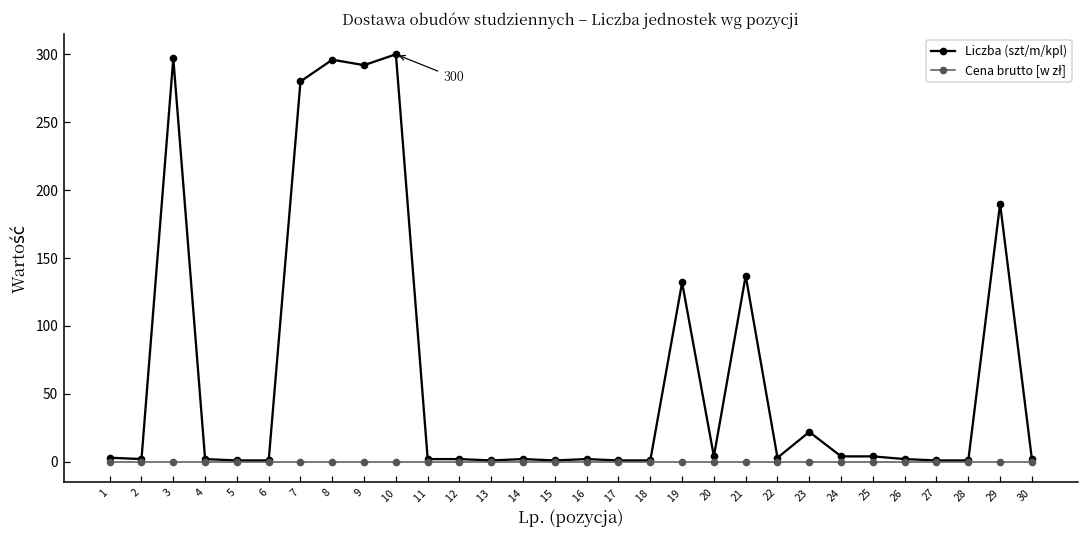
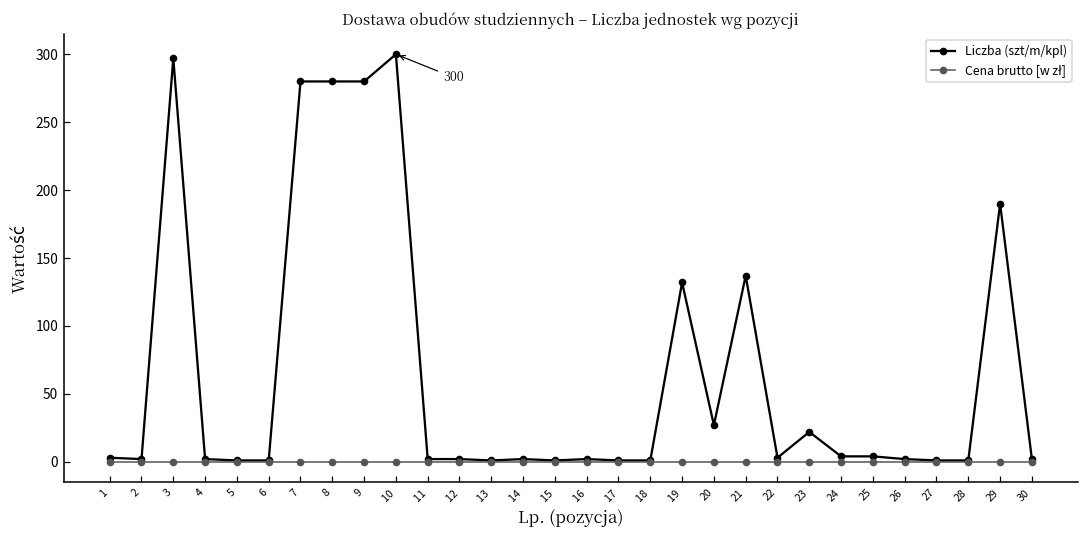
  {
    "Liczba (szt/m/kpl)": {
      "1": 3,
      "3": 297,
      "7": 280,
-     "8": 296,
-     "9": 292,
+     "8": 280,
+     "9": 280,
      "19": 132,
-     "20": 4,
+     "20": 27,
      "21": 137,
      "22": 3,
      "23": 22,
      "24": 4,
      "25": 4,
      "29": 190
    },
    "Cena brutto [w zł]": {
      "1": 0,
      "3": 0,
      "7": 0,
      "8": 0,
      "9": 0,
      "10": 0,
      "19": 0,
      "20": 0,
      "21": 0,
      "22": 0,
      "23": 0,
      "24": 0,
      "25": 0,
      "29": 0
    }
  }
